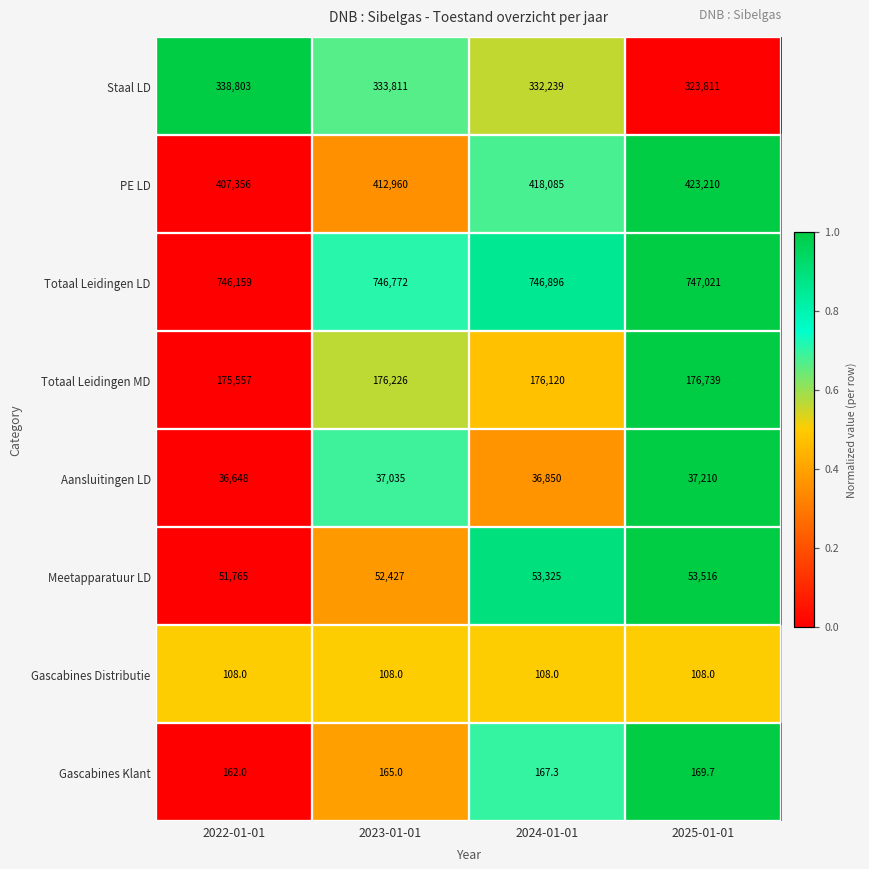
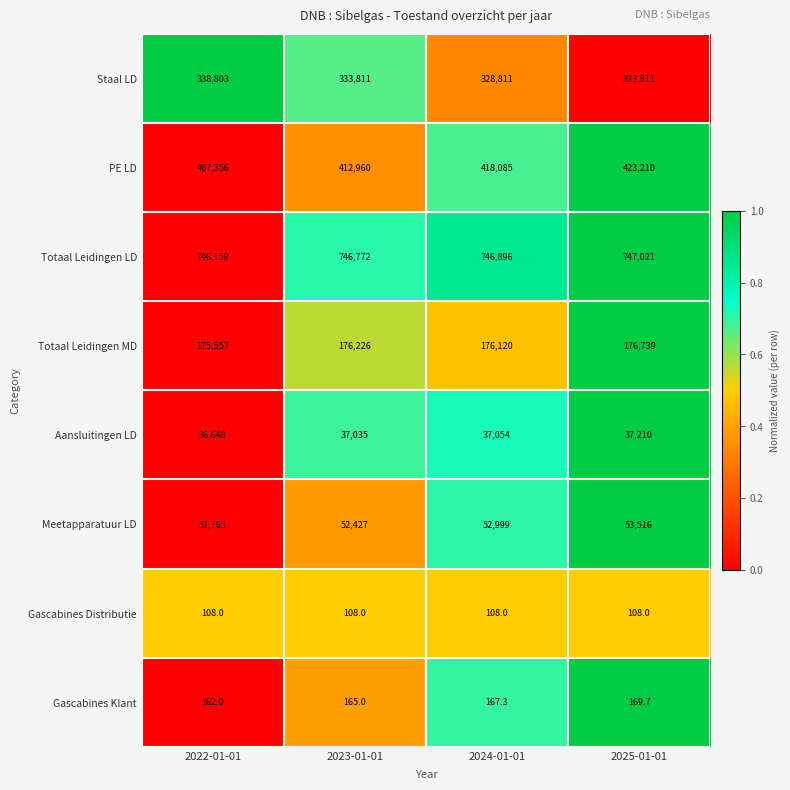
  {
    "Staal LD": {
      "2022-01-01": "338,803",
      "2023-01-01": "333,811",
-     "2024-01-01": "332,239",
+     "2024-01-01": "328,811",
      "2025-01-01": "323,811"
    },
    "PE LD": {
      "2022-01-01": "407,356",
      "2023-01-01": "412,960",
      "2024-01-01": "418,085",
      "2025-01-01": "423,210"
    },
    "Totaal Leidingen LD": {
      "2022-01-01": "746,159",
      "2023-01-01": "746,772",
      "2024-01-01": "746,896",
      "2025-01-01": "747,021"
    },
    "Totaal Leidingen MD": {
      "2022-01-01": "175,557",
      "2023-01-01": "176,226",
      "2024-01-01": "176,120",
      "2025-01-01": "176,739"
    },
    "Aansluitingen LD": {
      "2022-01-01": "36,648",
      "2023-01-01": "37,035",
-     "2024-01-01": "36,850",
+     "2024-01-01": "37,054",
      "2025-01-01": "37,210"
    },
    "Meetapparatuur LD": {
      "2022-01-01": "51,765",
      "2023-01-01": "52,427",
-     "2024-01-01": "53,325",
+     "2024-01-01": "52,999",
      "2025-01-01": "53,516"
    },
    "Gascabines Distributie": {
      "2022-01-01": "108.0",
      "2023-01-01": "108.0",
      "2024-01-01": "108.0",
      "2025-01-01": "108.0"
    },
    "Gascabines Klant": {
      "2022-01-01": "162.0",
      "2023-01-01": "165.0",
      "2024-01-01": "167.3",
      "2025-01-01": "169.7"
    }
  }
